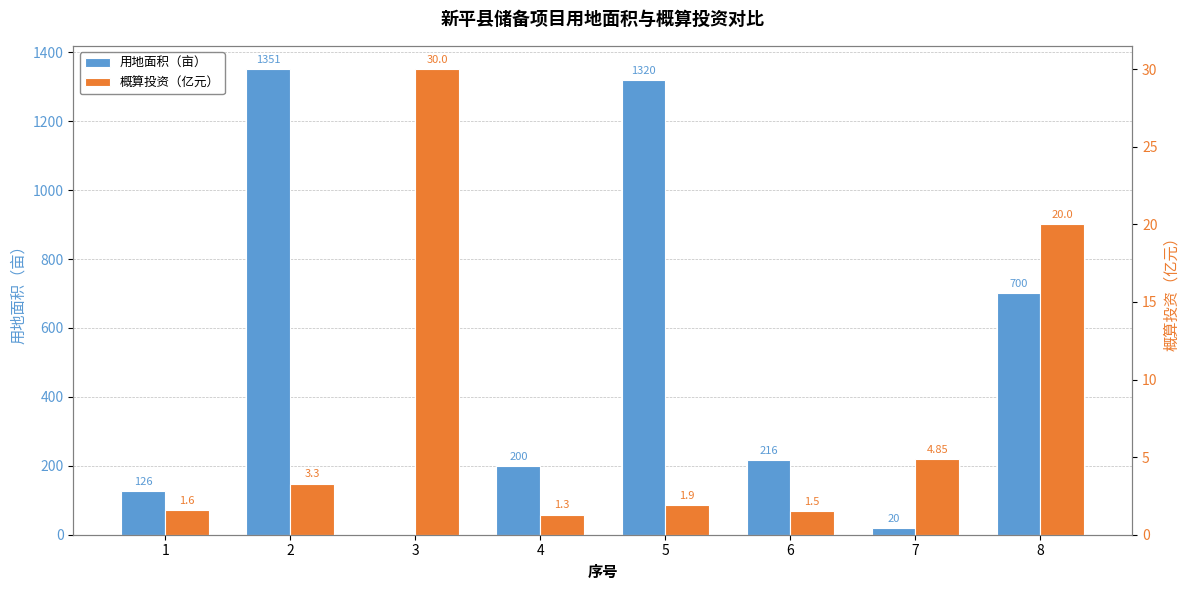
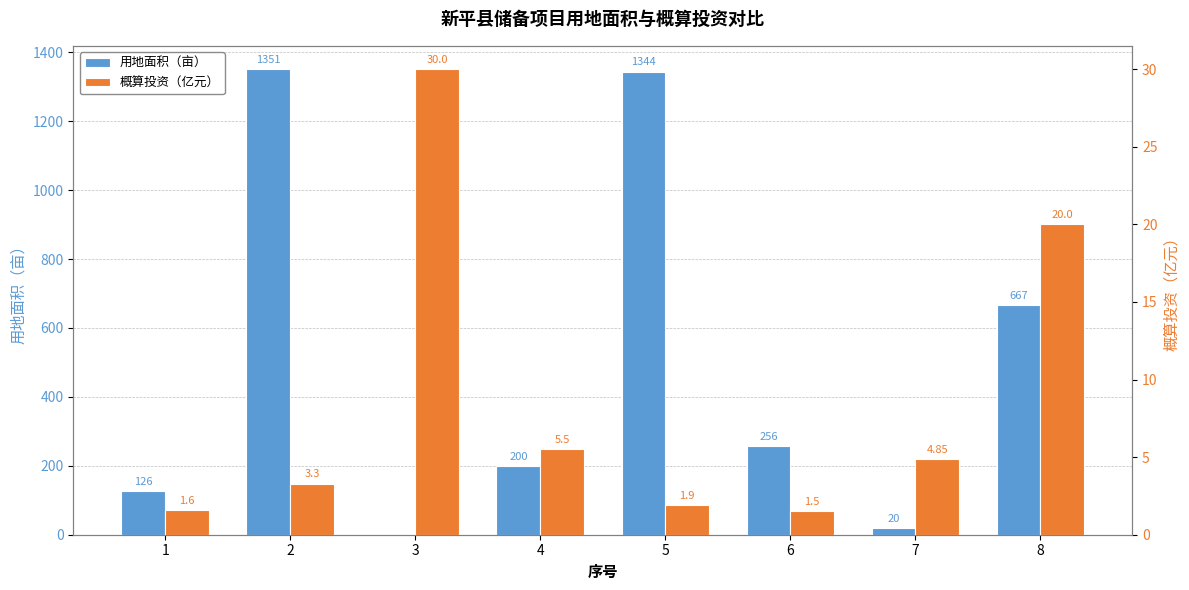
  {
    "用地面积（亩）": {
      "1": 126,
      "2": 1351,
      "4": 200,
-     "5": 1320,
-     "6": 216,
+     "5": 1344,
+     "6": 256,
      "7": 20,
-     "8": 700
+     "8": 667
    },
    "概算投资（亿元）": {
      "1": 1.6,
      "2": 3.3,
      "3": 30.0,
-     "4": 1.3,
+     "4": 5.5,
      "5": 1.9,
      "6": 1.5,
      "7": 4.85,
      "8": 20.0
    }
  }
